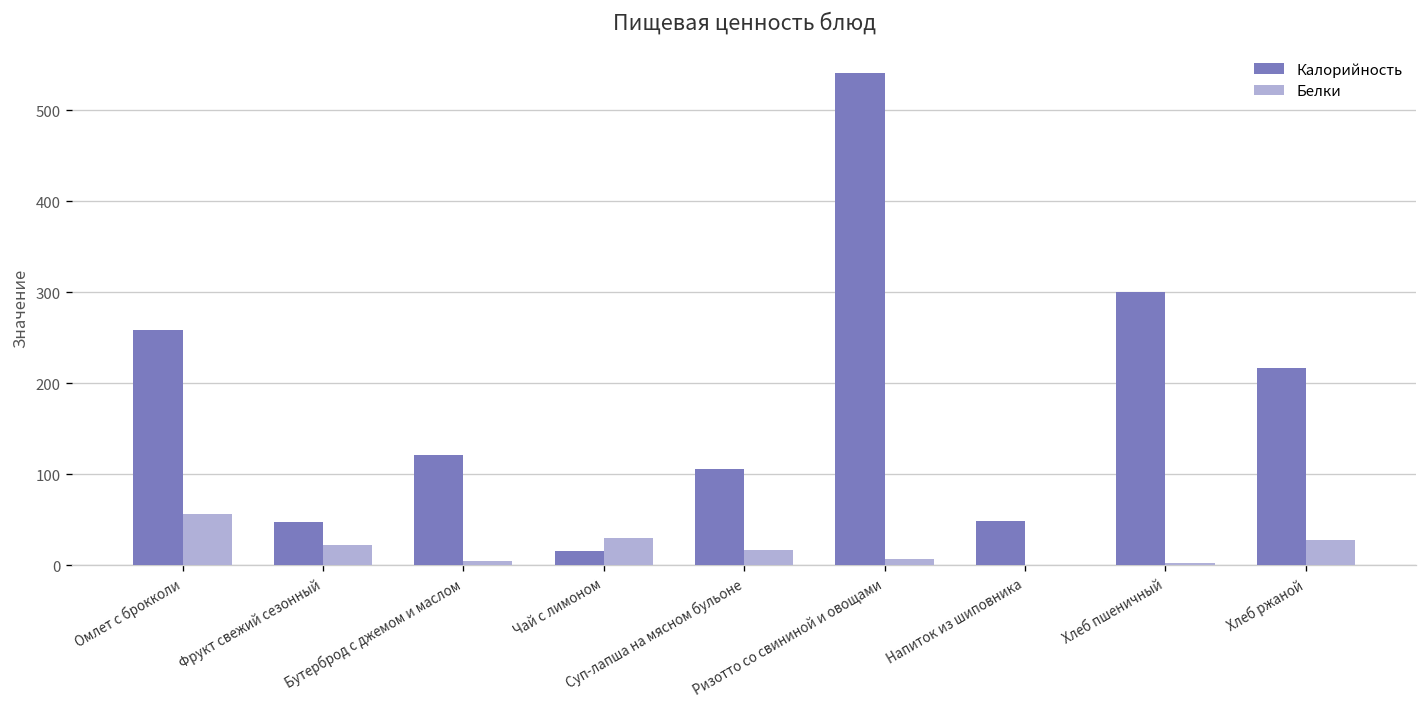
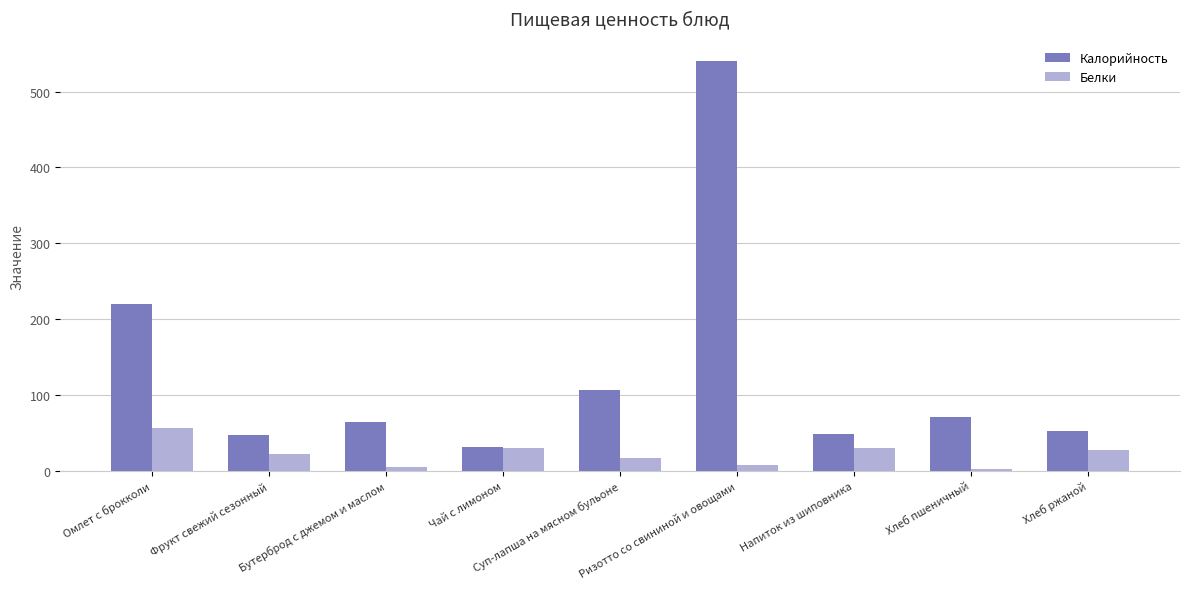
  {
    "Калорийность": {
-     "Омлет с брокколи": 260,
+     "Омлет с брокколи": 220,
      "Фрукт свежий сезонный": 50,
-     "Бутерброд с джемом и маслом": 120,
-     "Чай с лимоном": 20,
+     "Бутерброд с джемом и маслом": 60,
+     "Чай с лимоном": 30,
      "Суп-лапша на мясном бульоне": 110,
      "Ризотто со свининой и овощами": 540,
      "Напиток из шиповника": 50,
-     "Хлеб пшеничный": 300,
-     "Хлеб ржаной": 220
+     "Хлеб пшеничный": 70,
+     "Хлеб ржаной": 50
    },
    "Белки": {
      "Омлет с брокколи": 60,
      "Фрукт свежий сезонный": 20,
      "Бутерброд с джемом и маслом": 0,
      "Чай с лимоном": 30,
      "Суп-лапша на мясном бульоне": 20,
      "Ризотто со свининой и овощами": 10,
-     "Напиток из шиповника": 0,
+     "Напиток из шиповника": 30,
      "Хлеб ржаной": 30
    }
  }
